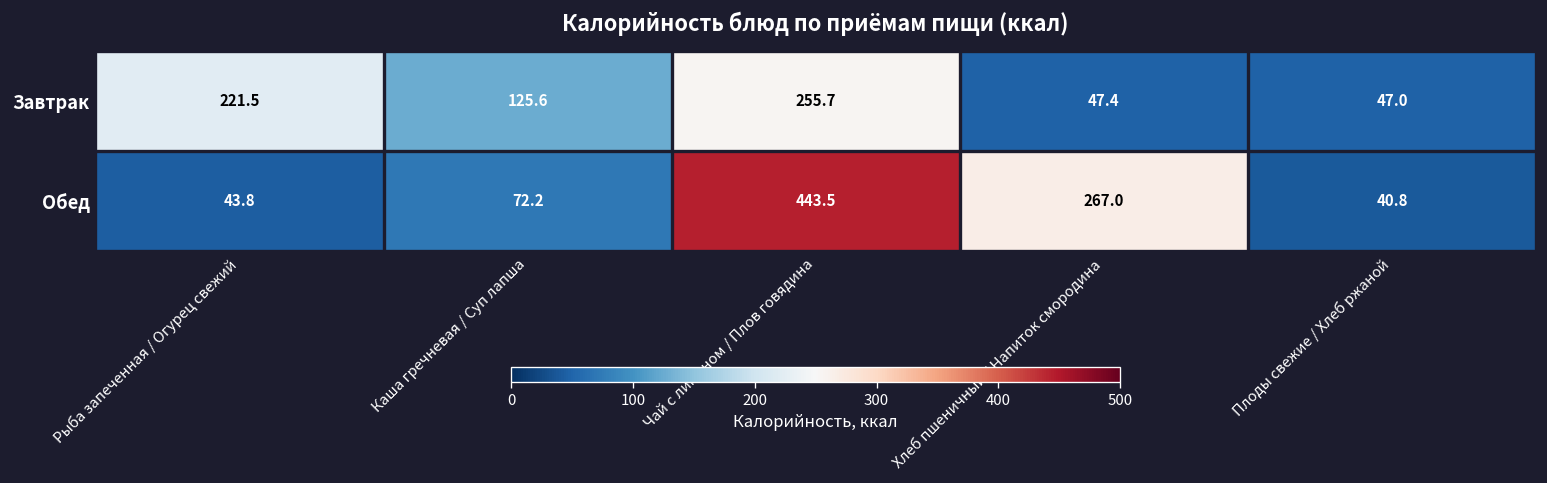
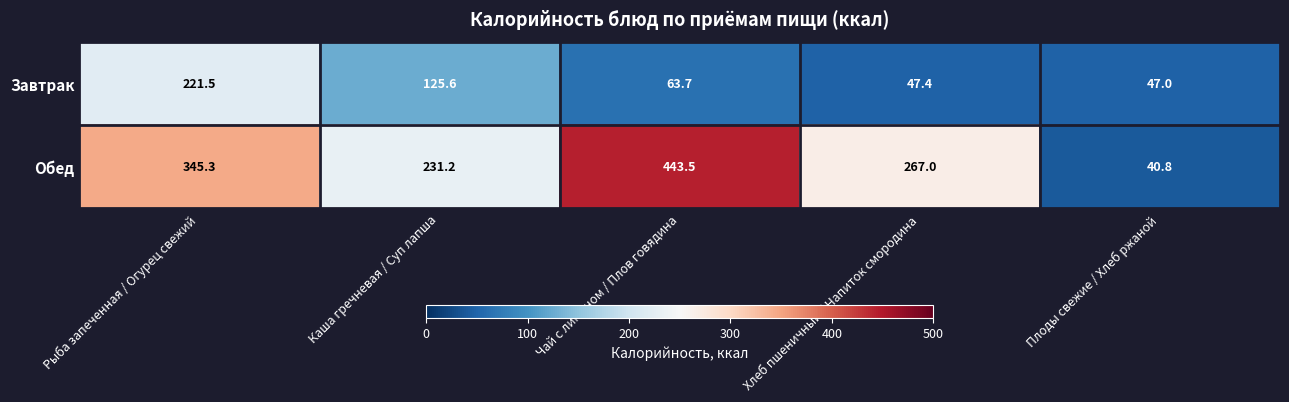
  {
    "Завтрак": {
      "Рыба запеченная / Огурец свежий": 221.5,
      "Каша гречневая / Суп лапша": 125.6,
-     "Чай с лимоном / Плов говядина": 255.7,
+     "Чай с лимоном / Плов говядина": 63.7,
      "Хлеб пшеничный / Напиток смородина": 47.4,
      "Плоды свежие / Хлеб ржаной": 47.0
    },
    "Обед": {
-     "Рыба запеченная / Огурец свежий": 43.8,
-     "Каша гречневая / Суп лапша": 72.2,
+     "Рыба запеченная / Огурец свежий": 345.3,
+     "Каша гречневая / Суп лапша": 231.2,
      "Чай с лимоном / Плов говядина": 443.5,
      "Хлеб пшеничный / Напиток смородина": 267.0,
      "Плоды свежие / Хлеб ржаной": 40.8
    }
  }
